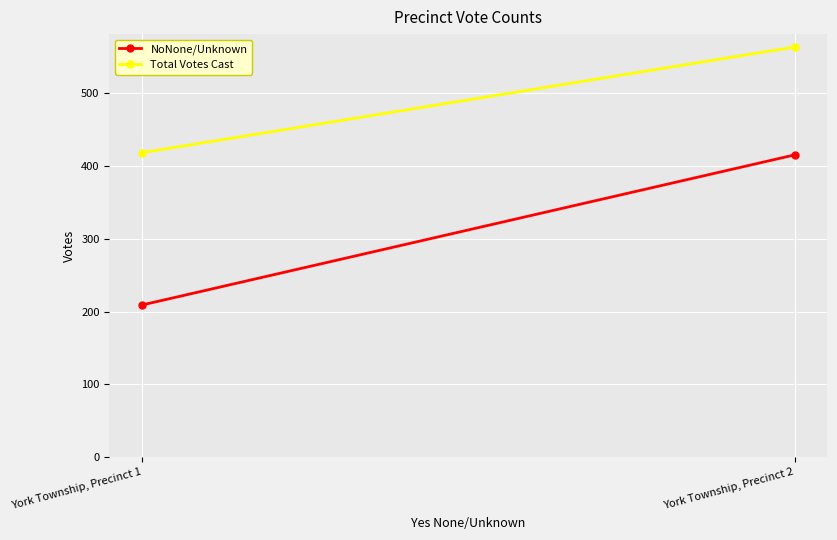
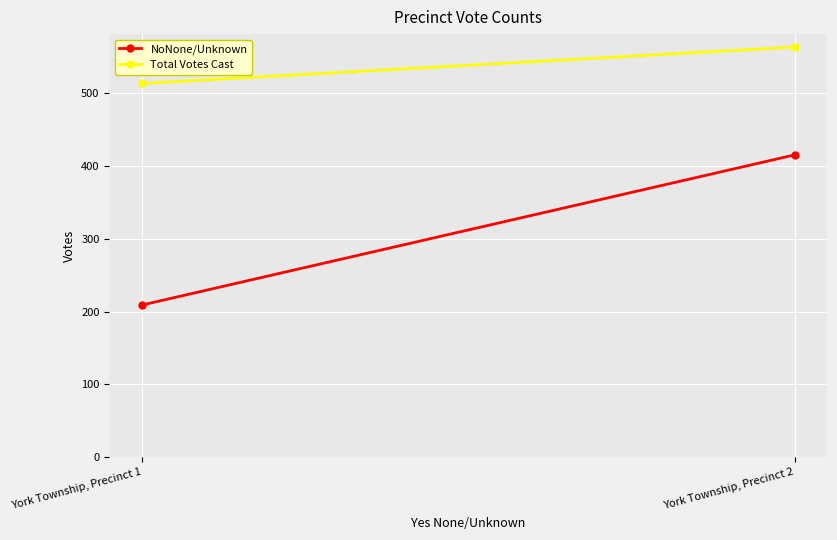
  {
    "NoNone/Unknown": {
      "York Township, Precinct 1": 210,
      "York Township, Precinct 2": 420
    },
    "Total Votes Cast": {
-     "York Township, Precinct 1": 420,
+     "York Township, Precinct 1": 510,
      "York Township, Precinct 2": 560
    }
  }
